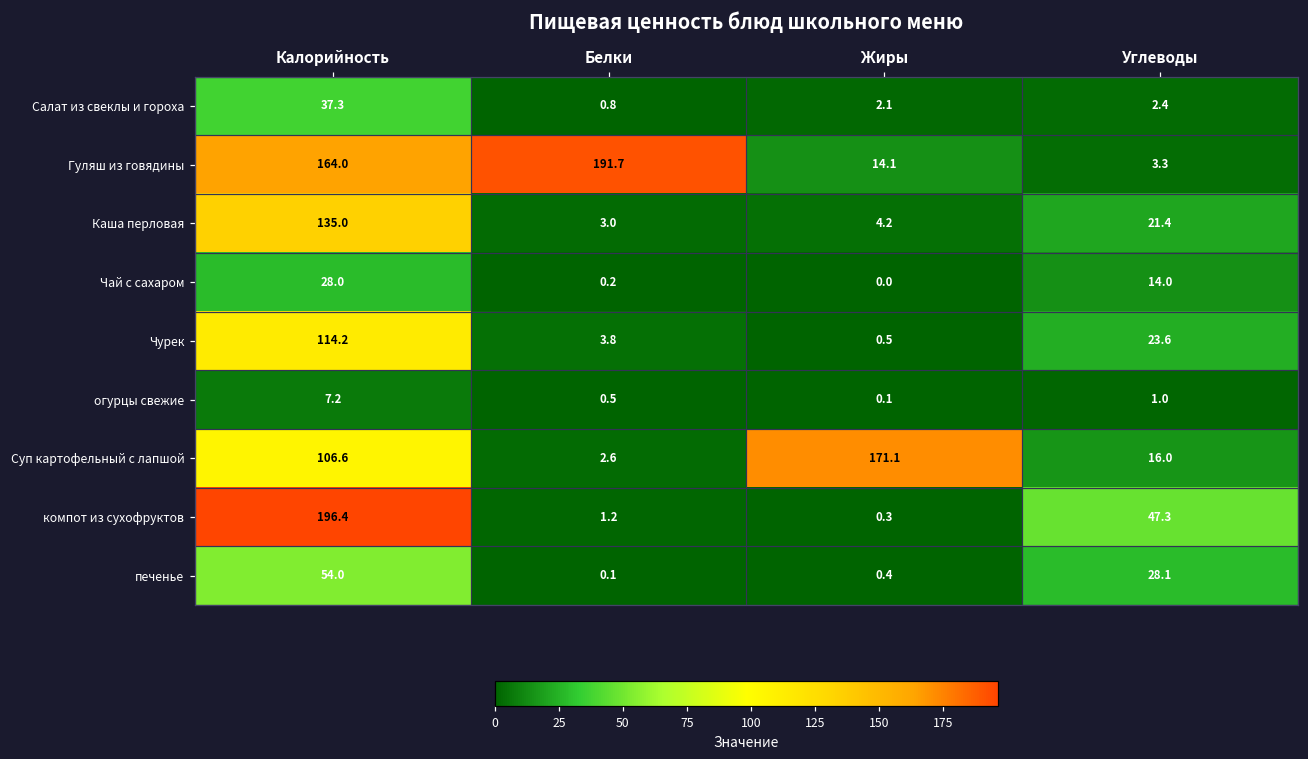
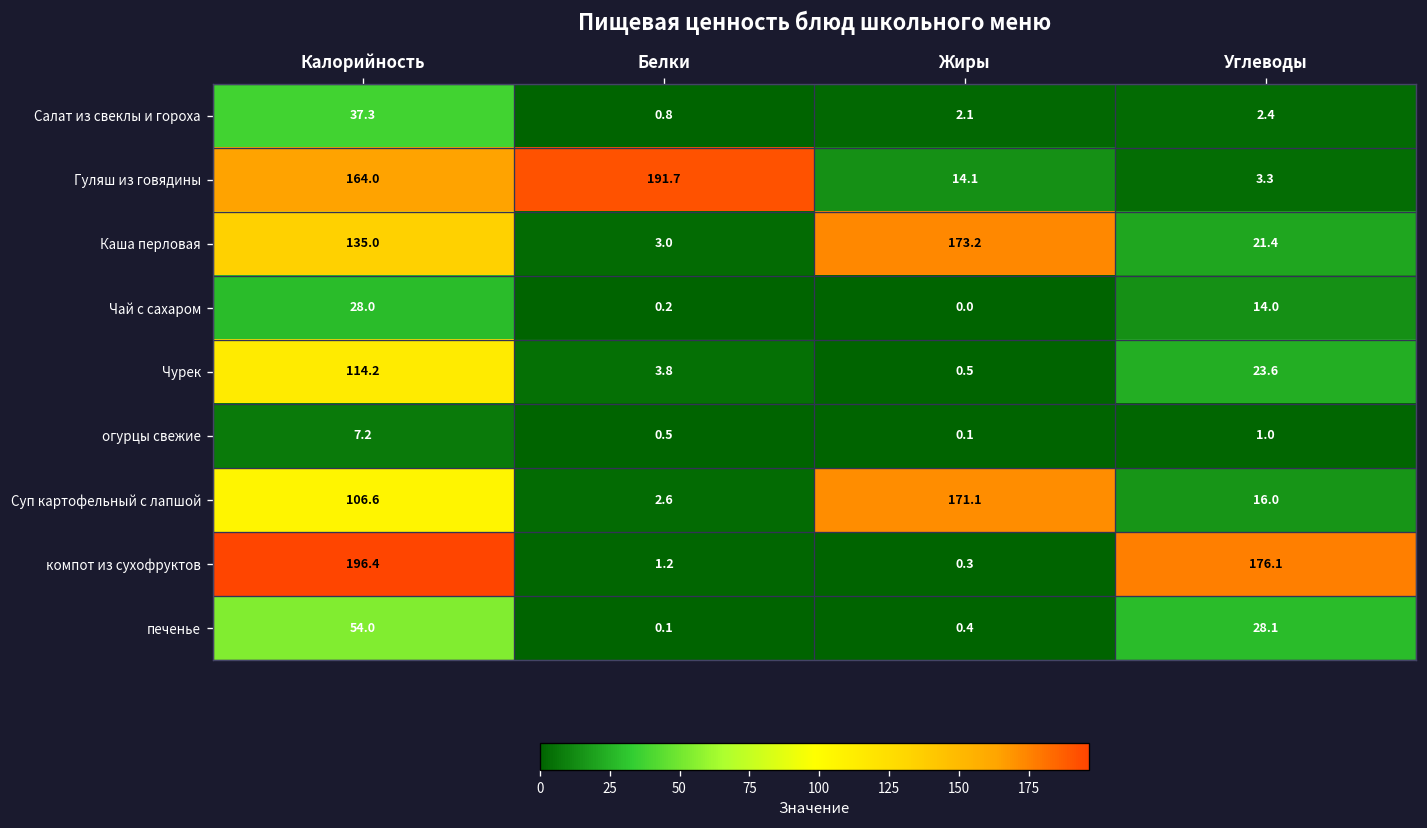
  {
    "Салат из свеклы и гороха": {
      "Калорийность": 37.3,
      "Белки": 0.8,
      "Жиры": 2.1,
      "Углеводы": 2.4
    },
    "Гуляш из говядины": {
      "Калорийность": 164.0,
      "Белки": 191.7,
      "Жиры": 14.1,
      "Углеводы": 3.3
    },
    "Каша перловая": {
      "Калорийность": 135.0,
      "Белки": 3.0,
-     "Жиры": 4.2,
+     "Жиры": 173.2,
      "Углеводы": 21.4
    },
    "Чай с сахаром": {
      "Калорийность": 28.0,
      "Белки": 0.2,
      "Жиры": 0.0,
      "Углеводы": 14.0
    },
    "Чурек": {
      "Калорийность": 114.2,
      "Белки": 3.8,
      "Жиры": 0.5,
      "Углеводы": 23.6
    },
    "огурцы свежие": {
      "Калорийность": 7.2,
      "Белки": 0.5,
      "Жиры": 0.1,
      "Углеводы": 1.0
    },
    "Суп картофельный с лапшой": {
      "Калорийность": 106.6,
      "Белки": 2.6,
      "Жиры": 171.1,
      "Углеводы": 16.0
    },
    "компот из сухофруктов": {
      "Калорийность": 196.4,
      "Белки": 1.2,
      "Жиры": 0.3,
-     "Углеводы": 47.3
+     "Углеводы": 176.1
    },
    "печенье": {
      "Калорийность": 54.0,
      "Белки": 0.1,
      "Жиры": 0.4,
      "Углеводы": 28.1
    }
  }
